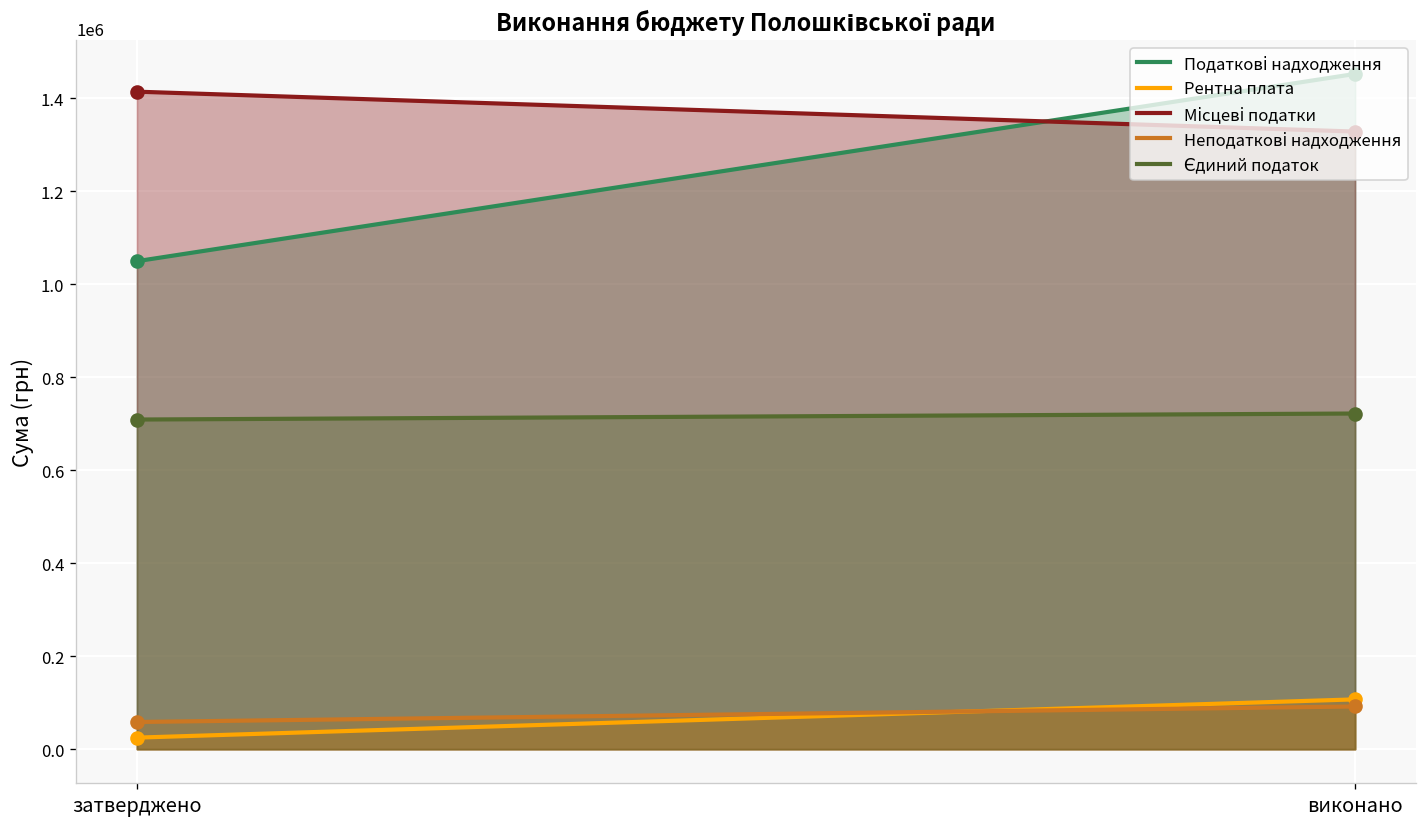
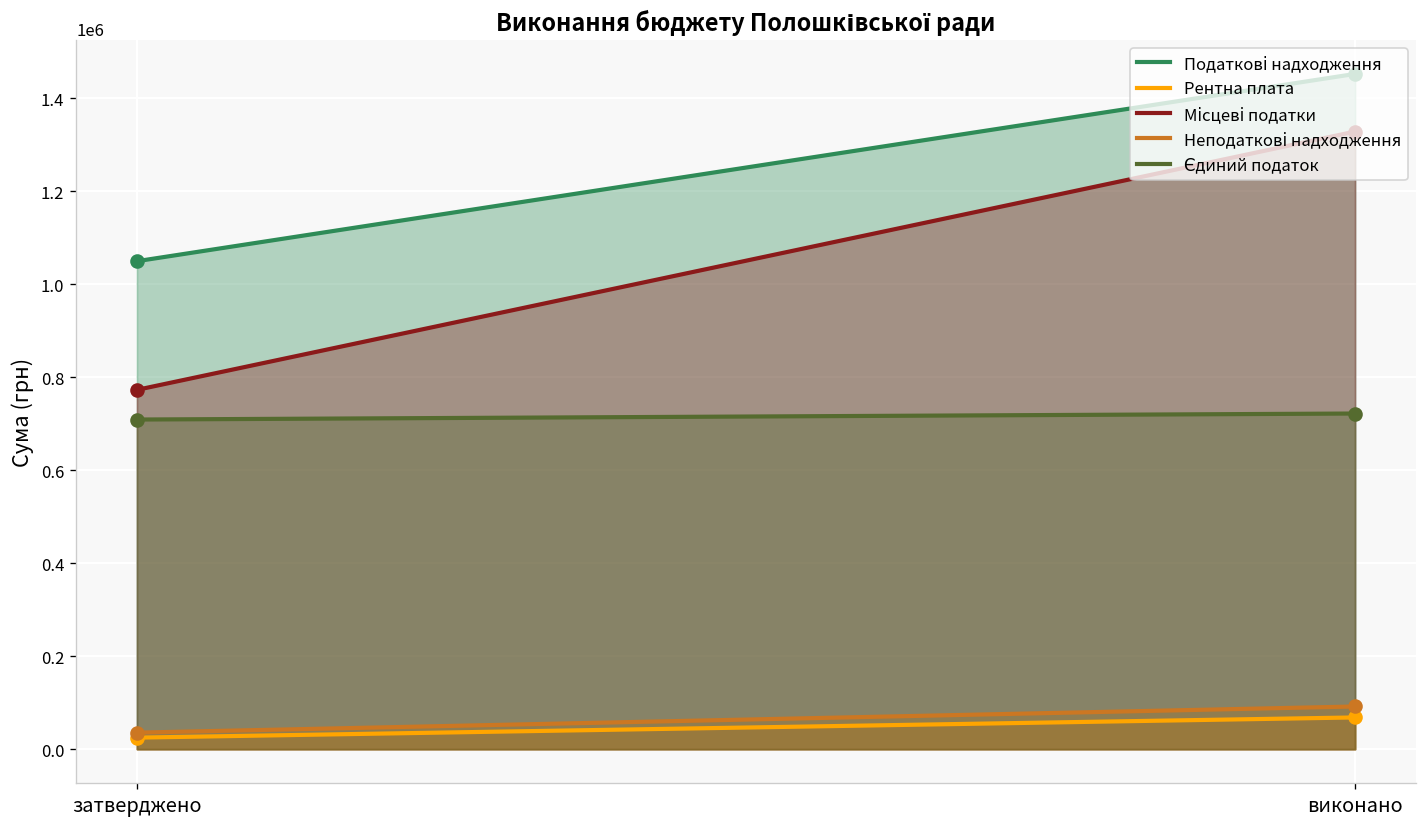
  {
    "Податкові надходження": {
      "затверджено": 1050000
    },
    "Рентна плата": {
      "затверджено": 20000,
-     "виконано": 110000
+     "виконано": 70000
    },
    "Місцеві податки": {
-     "затверджено": 1410000
+     "затверджено": 770000
    },
    "Неподаткові надходження": {
-     "затверджено": 60000,
+     "затверджено": 40000,
      "виконано": 90000
    },
    "Єдиний податок": {
      "затверджено": 710000,
      "виконано": 720000
    }
  }
